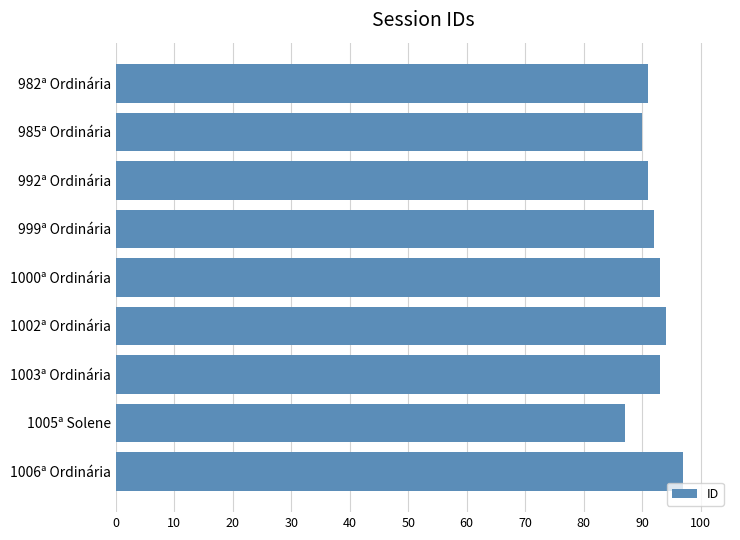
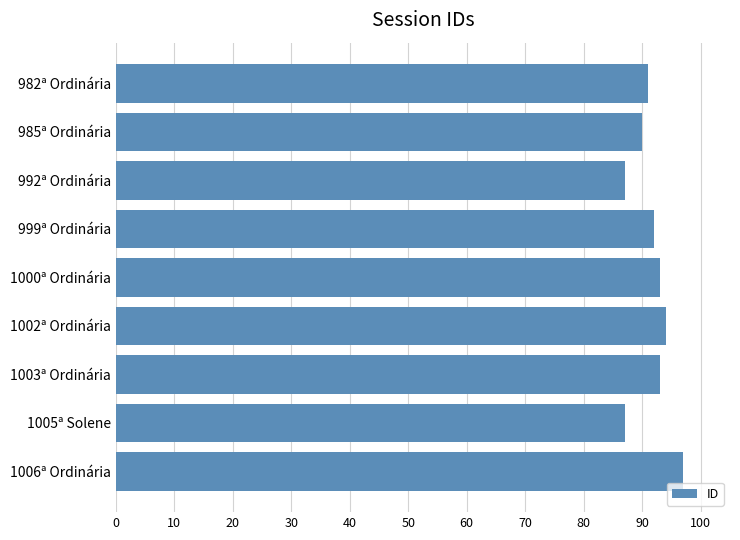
  {
    "982ª Ordinária": 91,
    "985ª Ordinária": 90,
-   "992ª Ordinária": 91,
+   "992ª Ordinária": 87,
    "999ª Ordinária": 92,
    "1000ª Ordinária": 93,
    "1002ª Ordinária": 94,
    "1003ª Ordinária": 93,
    "1005ª Solene": 87,
    "1006ª Ordinária": 97
  }
